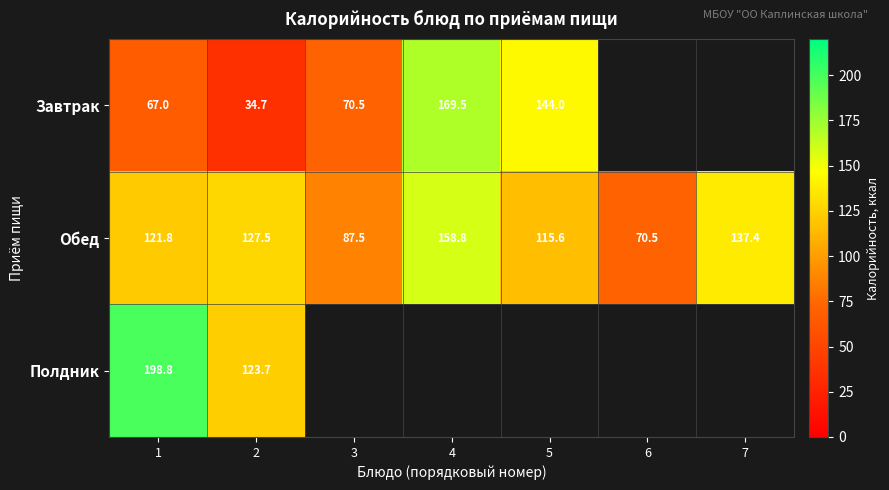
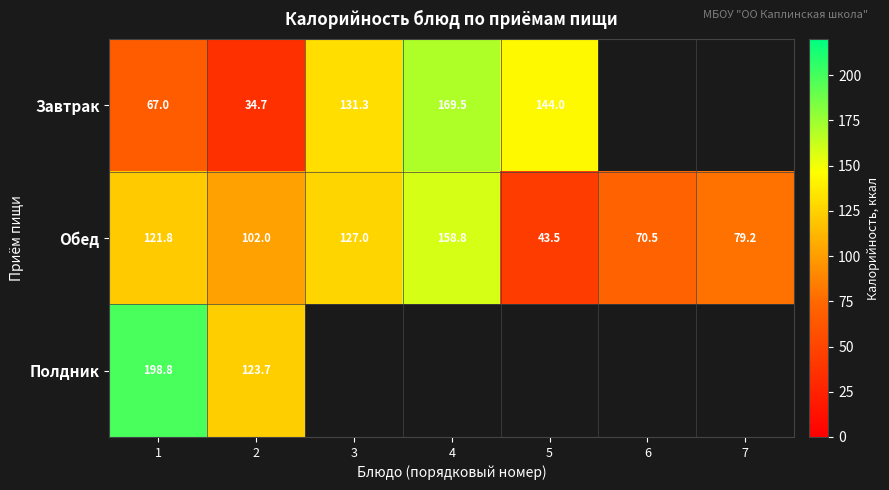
  {
    "Завтрак": {
      "1": 67.0,
      "2": 34.7,
-     "3": 70.5,
+     "3": 131.3,
      "4": 169.5,
      "5": 144.0
    },
    "Обед": {
      "1": 121.8,
-     "2": 127.5,
-     "3": 87.5,
+     "2": 102.0,
+     "3": 127.0,
      "4": 158.8,
-     "5": 115.6,
+     "5": 43.5,
      "6": 70.5,
-     "7": 137.4
+     "7": 79.2
    },
    "Полдник": {
      "1": 198.8,
      "2": 123.7
    }
  }
